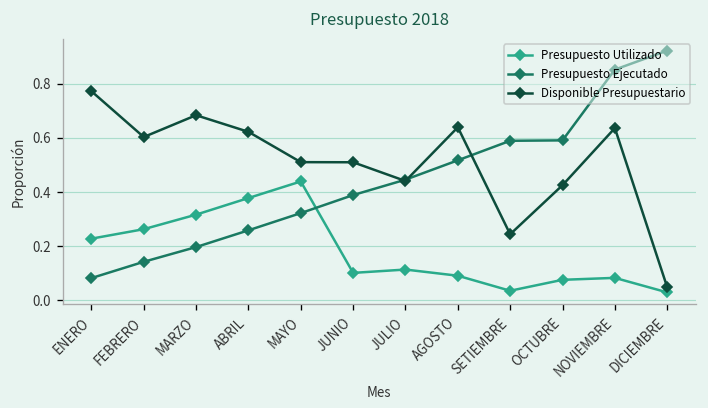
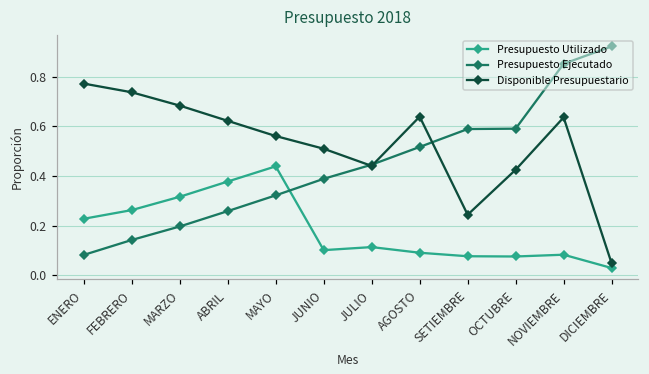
  {
    "Presupuesto Utilizado": {
      "ENERO": 0.23,
      "FEBRERO": 0.26,
      "MARZO": 0.32,
      "ABRIL": 0.38,
      "MAYO": 0.44,
      "JUNIO": 0.10,
      "JULIO": 0.11,
      "AGOSTO": 0.09,
-     "SETIEMBRE": 0.04,
+     "SETIEMBRE": 0.08,
      "OCTUBRE": 0.08,
      "NOVIEMBRE": 0.08,
      "DICIEMBRE": 0.03
    },
    "Presupuesto Ejecutado": {
      "ENERO": 0.08,
      "FEBRERO": 0.14,
      "MARZO": 0.20,
      "ABRIL": 0.26,
      "MAYO": 0.32,
      "JUNIO": 0.39,
      "AGOSTO": 0.52,
      "SETIEMBRE": 0.59,
      "OCTUBRE": 0.59
    },
    "Disponible Presupuestario": {
      "ENERO": 0.77,
-     "FEBRERO": 0.60,
+     "FEBRERO": 0.74,
      "MARZO": 0.68,
      "ABRIL": 0.62,
-     "MAYO": 0.51,
+     "MAYO": 0.56,
      "JUNIO": 0.51,
      "AGOSTO": 0.64,
      "SETIEMBRE": 0.24,
      "OCTUBRE": 0.43,
      "NOVIEMBRE": 0.64,
      "DICIEMBRE": 0.05
    }
  }
